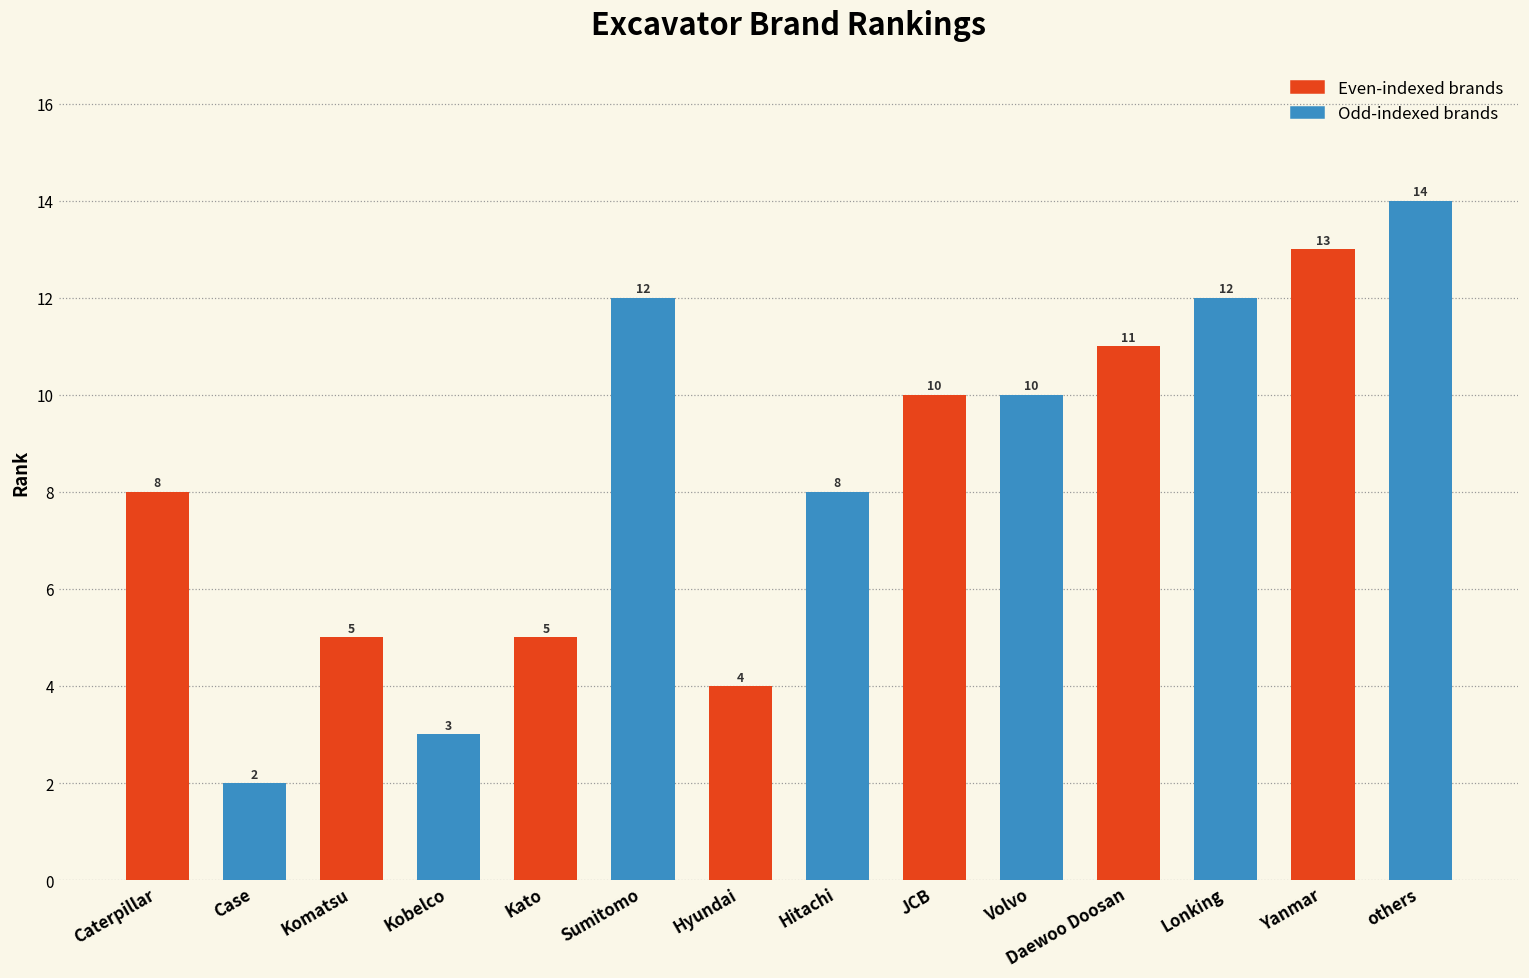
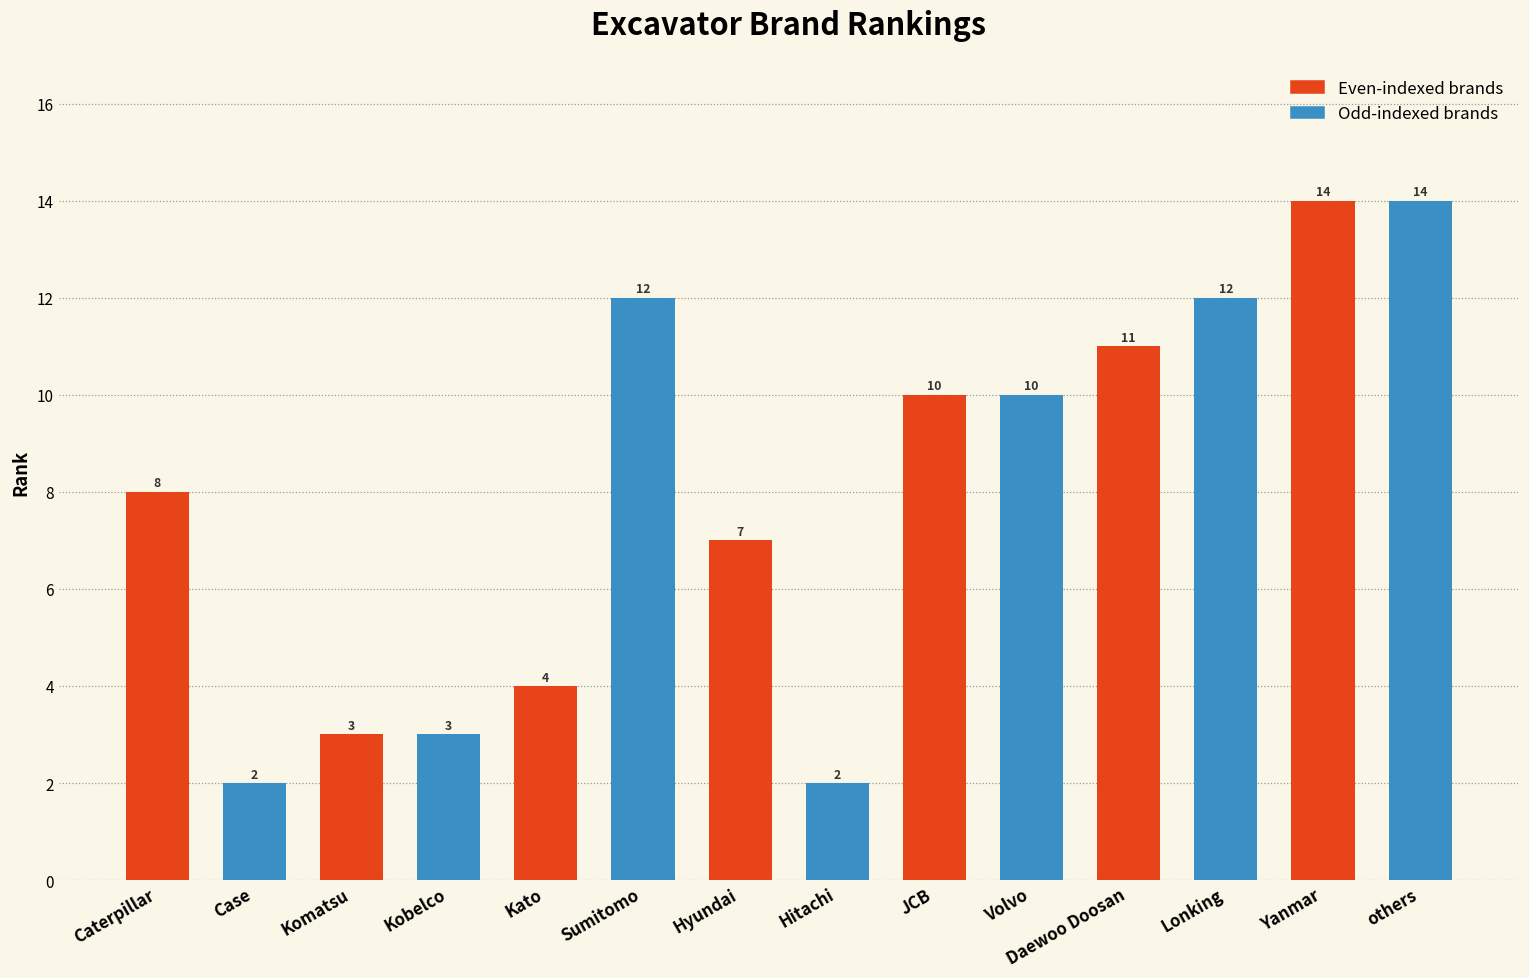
  {
    "Caterpillar": 8,
    "Case": 2,
-   "Komatsu": 5,
+   "Komatsu": 3,
    "Kobelco": 3,
-   "Kato": 5,
+   "Kato": 4,
    "Sumitomo": 12,
-   "Hyundai": 4,
-   "Hitachi": 8,
+   "Hyundai": 7,
+   "Hitachi": 2,
    "JCB": 10,
    "Volvo": 10,
    "Daewoo Doosan": 11,
    "Lonking": 12,
-   "Yanmar": 13,
+   "Yanmar": 14,
    "others": 14
  }
